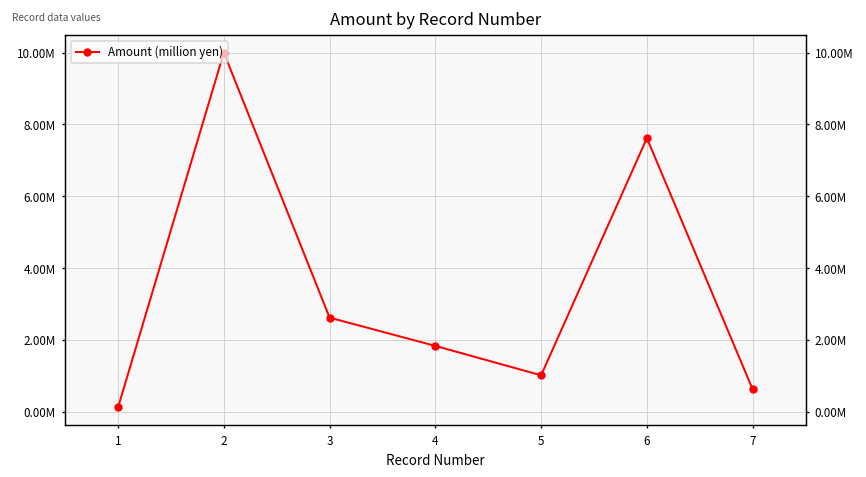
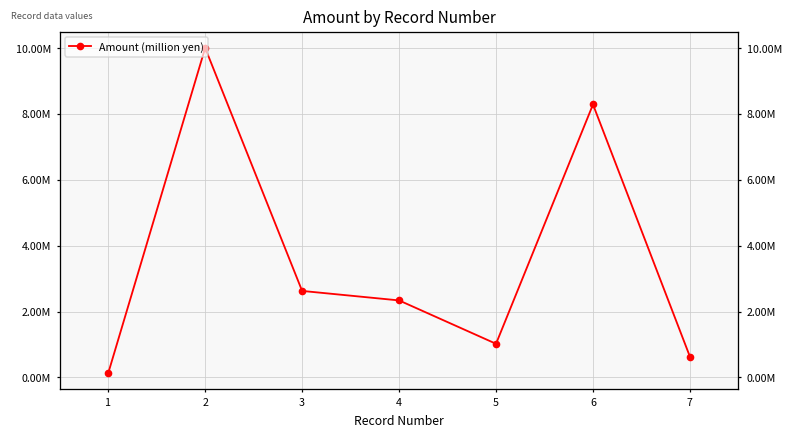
  {
    "1": 100000,
    "3": 2600000,
-   "4": 1800000,
+   "4": 2300000,
    "5": 1000000,
-   "6": 7600000,
+   "6": 8300000,
    "7": 600000
  }
